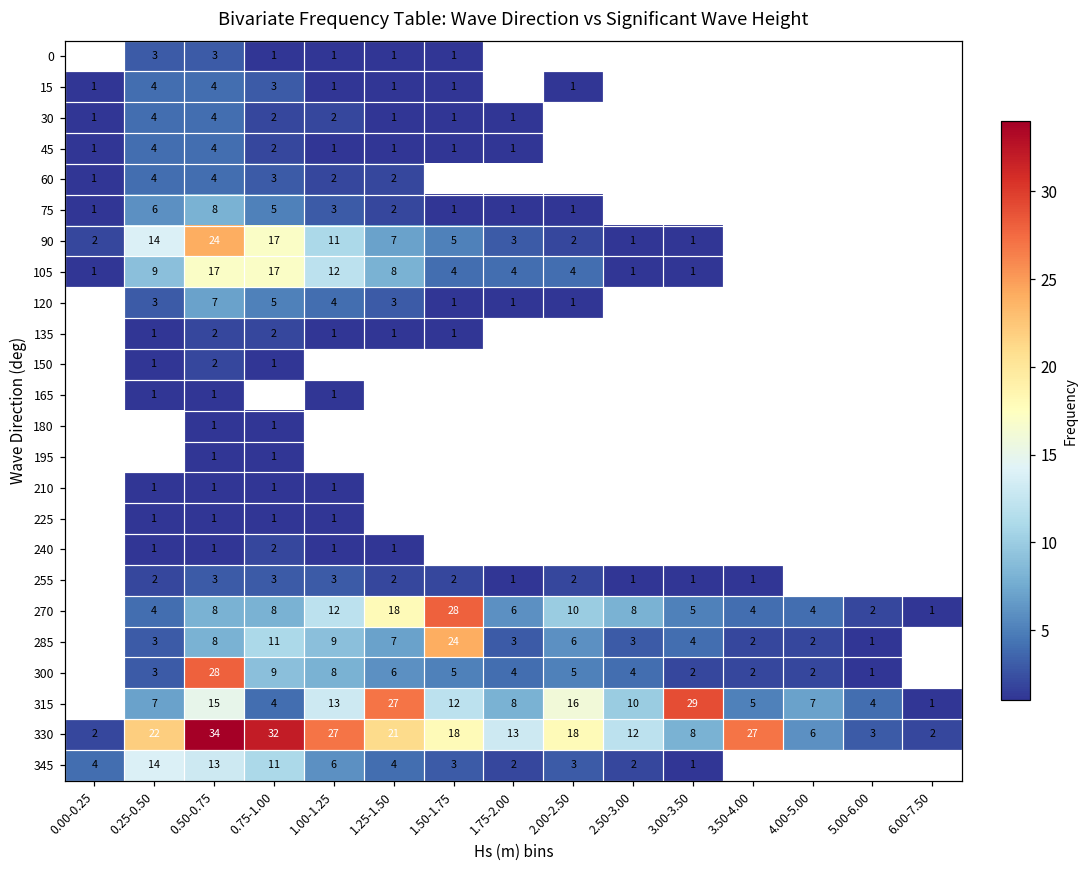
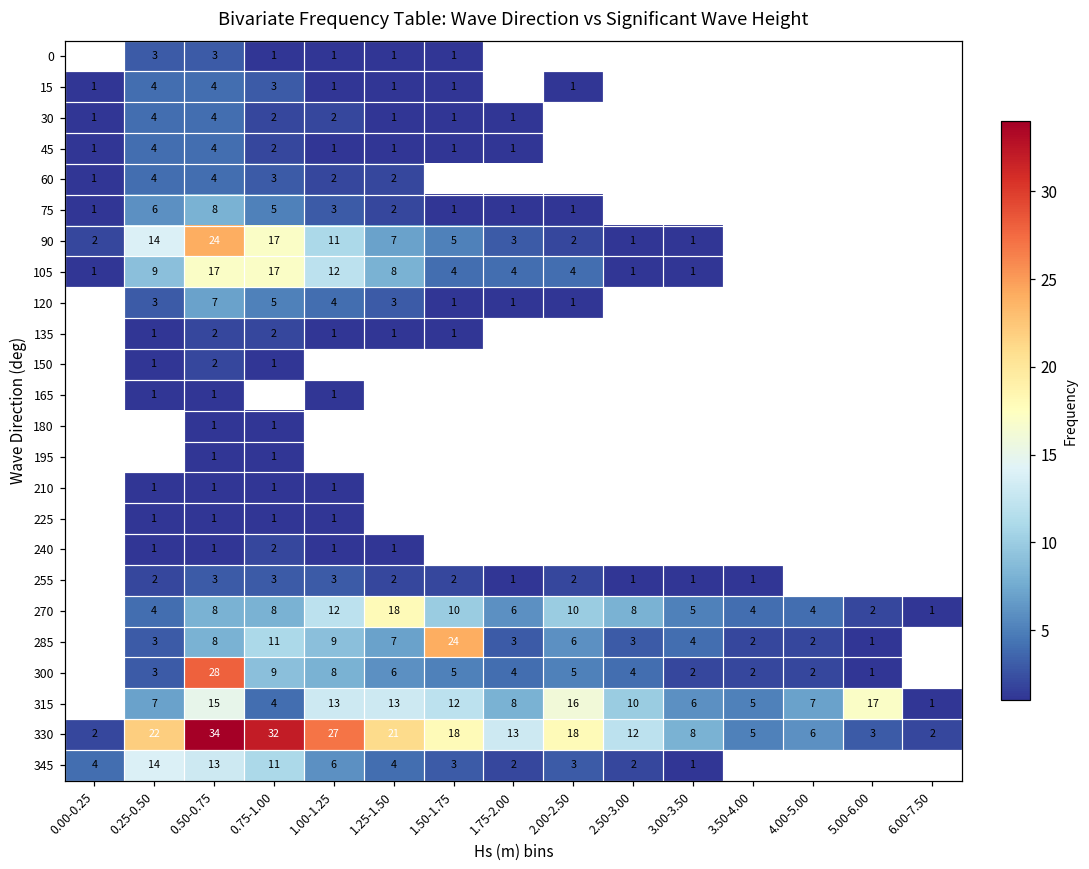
  {
    "0": {
      "0.25-0.50": 3,
      "0.50-0.75": 3,
      "0.75-1.00": 1,
      "1.00-1.25": 1,
      "1.25-1.50": 1,
      "1.50-1.75": 1
    },
    "15": {
      "0.00-0.25": 1,
      "0.25-0.50": 4,
      "0.50-0.75": 4,
      "0.75-1.00": 3,
      "1.00-1.25": 1,
      "1.25-1.50": 1,
      "1.50-1.75": 1,
      "2.00-2.50": 1
    },
    "30": {
      "0.00-0.25": 1,
      "0.25-0.50": 4,
      "0.50-0.75": 4,
      "0.75-1.00": 2,
      "1.00-1.25": 2,
      "1.25-1.50": 1,
      "1.50-1.75": 1,
      "1.75-2.00": 1
    },
    "45": {
      "0.00-0.25": 1,
      "0.25-0.50": 4,
      "0.50-0.75": 4,
      "0.75-1.00": 2,
      "1.00-1.25": 1,
      "1.25-1.50": 1,
      "1.50-1.75": 1,
      "1.75-2.00": 1
    },
    "60": {
      "0.00-0.25": 1,
      "0.25-0.50": 4,
      "0.50-0.75": 4,
      "0.75-1.00": 3,
      "1.00-1.25": 2,
      "1.25-1.50": 2
    },
    "75": {
      "0.00-0.25": 1,
      "0.25-0.50": 6,
      "0.50-0.75": 8,
      "0.75-1.00": 5,
      "1.00-1.25": 3,
      "1.25-1.50": 2,
      "1.50-1.75": 1,
      "1.75-2.00": 1,
      "2.00-2.50": 1
    },
    "90": {
      "0.00-0.25": 2,
      "0.25-0.50": 14,
      "0.50-0.75": 24,
      "0.75-1.00": 17,
      "1.00-1.25": 11,
      "1.25-1.50": 7,
      "1.50-1.75": 5,
      "1.75-2.00": 3,
      "2.00-2.50": 2,
      "2.50-3.00": 1,
      "3.00-3.50": 1
    },
    "105": {
      "0.00-0.25": 1,
      "0.25-0.50": 9,
      "0.50-0.75": 17,
      "0.75-1.00": 17,
      "1.00-1.25": 12,
      "1.25-1.50": 8,
      "1.50-1.75": 4,
      "1.75-2.00": 4,
      "2.00-2.50": 4,
      "2.50-3.00": 1,
      "3.00-3.50": 1
    },
    "120": {
      "0.25-0.50": 3,
      "0.50-0.75": 7,
      "0.75-1.00": 5,
      "1.00-1.25": 4,
      "1.25-1.50": 3,
      "1.50-1.75": 1,
      "1.75-2.00": 1,
      "2.00-2.50": 1
    },
    "135": {
      "0.25-0.50": 1,
      "0.50-0.75": 2,
      "0.75-1.00": 2,
      "1.00-1.25": 1,
      "1.25-1.50": 1,
      "1.50-1.75": 1
    },
    "150": {
      "0.25-0.50": 1,
      "0.50-0.75": 2,
      "0.75-1.00": 1
    },
    "165": {
      "0.25-0.50": 1,
      "0.50-0.75": 1,
      "1.00-1.25": 1
    },
    "180": {
      "0.50-0.75": 1,
      "0.75-1.00": 1
    },
    "195": {
      "0.50-0.75": 1,
      "0.75-1.00": 1
    },
    "210": {
      "0.25-0.50": 1,
      "0.50-0.75": 1,
      "0.75-1.00": 1,
      "1.00-1.25": 1
    },
    "225": {
      "0.25-0.50": 1,
      "0.50-0.75": 1,
      "0.75-1.00": 1,
      "1.00-1.25": 1
    },
    "240": {
      "0.25-0.50": 1,
      "0.50-0.75": 1,
      "0.75-1.00": 2,
      "1.00-1.25": 1,
      "1.25-1.50": 1
    },
    "255": {
      "0.25-0.50": 2,
      "0.50-0.75": 3,
      "0.75-1.00": 3,
      "1.00-1.25": 3,
      "1.25-1.50": 2,
      "1.50-1.75": 2,
      "1.75-2.00": 1,
      "2.00-2.50": 2,
      "2.50-3.00": 1,
      "3.00-3.50": 1,
      "3.50-4.00": 1
    },
    "270": {
      "0.25-0.50": 4,
      "0.50-0.75": 8,
      "0.75-1.00": 8,
      "1.00-1.25": 12,
      "1.25-1.50": 18,
-     "1.50-1.75": 28,
+     "1.50-1.75": 10,
      "1.75-2.00": 6,
      "2.00-2.50": 10,
      "2.50-3.00": 8,
      "3.00-3.50": 5,
      "3.50-4.00": 4,
      "4.00-5.00": 4,
      "5.00-6.00": 2,
      "6.00-7.50": 1
    },
    "285": {
      "0.25-0.50": 3,
      "0.50-0.75": 8,
      "0.75-1.00": 11,
      "1.00-1.25": 9,
      "1.25-1.50": 7,
      "1.50-1.75": 24,
      "1.75-2.00": 3,
      "2.00-2.50": 6,
      "2.50-3.00": 3,
      "3.00-3.50": 4,
      "3.50-4.00": 2,
      "4.00-5.00": 2,
      "5.00-6.00": 1
    },
    "300": {
      "0.25-0.50": 3,
      "0.50-0.75": 28,
      "0.75-1.00": 9,
      "1.00-1.25": 8,
      "1.25-1.50": 6,
      "1.50-1.75": 5,
      "1.75-2.00": 4,
      "2.00-2.50": 5,
      "2.50-3.00": 4,
      "3.00-3.50": 2,
      "3.50-4.00": 2,
      "4.00-5.00": 2,
      "5.00-6.00": 1
    },
    "315": {
      "0.25-0.50": 7,
      "0.50-0.75": 15,
      "0.75-1.00": 4,
      "1.00-1.25": 13,
-     "1.25-1.50": 27,
+     "1.25-1.50": 13,
      "1.50-1.75": 12,
      "1.75-2.00": 8,
      "2.00-2.50": 16,
      "2.50-3.00": 10,
-     "3.00-3.50": 29,
+     "3.00-3.50": 6,
      "3.50-4.00": 5,
      "4.00-5.00": 7,
-     "5.00-6.00": 4,
+     "5.00-6.00": 17,
      "6.00-7.50": 1
    },
    "330": {
      "0.00-0.25": 2,
      "0.25-0.50": 22,
      "0.50-0.75": 34,
      "0.75-1.00": 32,
      "1.00-1.25": 27,
      "1.25-1.50": 21,
      "1.50-1.75": 18,
      "1.75-2.00": 13,
      "2.00-2.50": 18,
      "2.50-3.00": 12,
      "3.00-3.50": 8,
-     "3.50-4.00": 27,
+     "3.50-4.00": 5,
      "4.00-5.00": 6,
      "5.00-6.00": 3,
      "6.00-7.50": 2
    },
    "345": {
      "0.00-0.25": 4,
      "0.25-0.50": 14,
      "0.50-0.75": 13,
      "0.75-1.00": 11,
      "1.00-1.25": 6,
      "1.25-1.50": 4,
      "1.50-1.75": 3,
      "1.75-2.00": 2,
      "2.00-2.50": 3,
      "2.50-3.00": 2,
      "3.00-3.50": 1
    }
  }
